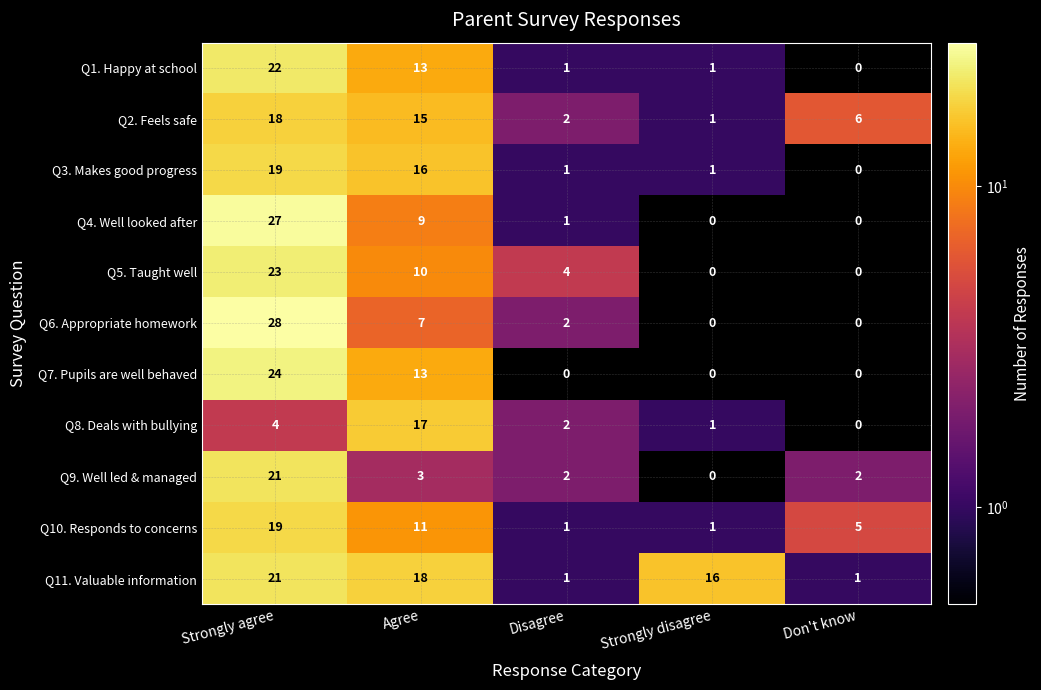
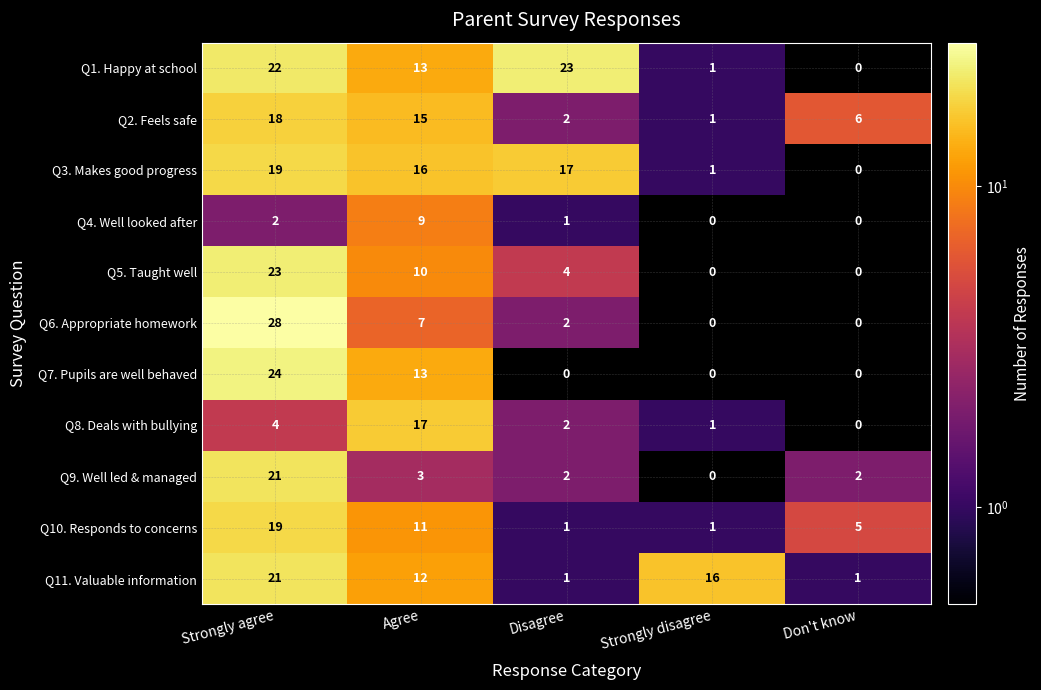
  {
    "Q1. Happy at school": {
      "Strongly agree": 22,
      "Agree": 13,
-     "Disagree": 1,
+     "Disagree": 23,
      "Strongly disagree": 1,
      "Don't know": 0
    },
    "Q2. Feels safe": {
      "Strongly agree": 18,
      "Agree": 15,
      "Disagree": 2,
      "Strongly disagree": 1,
      "Don't know": 6
    },
    "Q3. Makes good progress": {
      "Strongly agree": 19,
      "Agree": 16,
-     "Disagree": 1,
+     "Disagree": 17,
      "Strongly disagree": 1,
      "Don't know": 0
    },
    "Q4. Well looked after": {
-     "Strongly agree": 27,
+     "Strongly agree": 2,
      "Agree": 9,
      "Disagree": 1,
      "Strongly disagree": 0,
      "Don't know": 0
    },
    "Q5. Taught well": {
      "Strongly agree": 23,
      "Agree": 10,
      "Disagree": 4,
      "Strongly disagree": 0,
      "Don't know": 0
    },
    "Q6. Appropriate homework": {
      "Strongly agree": 28,
      "Agree": 7,
      "Disagree": 2,
      "Strongly disagree": 0,
      "Don't know": 0
    },
    "Q7. Pupils are well behaved": {
      "Strongly agree": 24,
      "Agree": 13,
      "Disagree": 0,
      "Strongly disagree": 0,
      "Don't know": 0
    },
    "Q8. Deals with bullying": {
      "Strongly agree": 4,
      "Agree": 17,
      "Disagree": 2,
      "Strongly disagree": 1,
      "Don't know": 0
    },
    "Q9. Well led & managed": {
      "Strongly agree": 21,
      "Agree": 3,
      "Disagree": 2,
      "Strongly disagree": 0,
      "Don't know": 2
    },
    "Q10. Responds to concerns": {
      "Strongly agree": 19,
      "Agree": 11,
      "Disagree": 1,
      "Strongly disagree": 1,
      "Don't know": 5
    },
    "Q11. Valuable information": {
      "Strongly agree": 21,
-     "Agree": 18,
+     "Agree": 12,
      "Disagree": 1,
      "Strongly disagree": 16,
      "Don't know": 1
    }
  }
